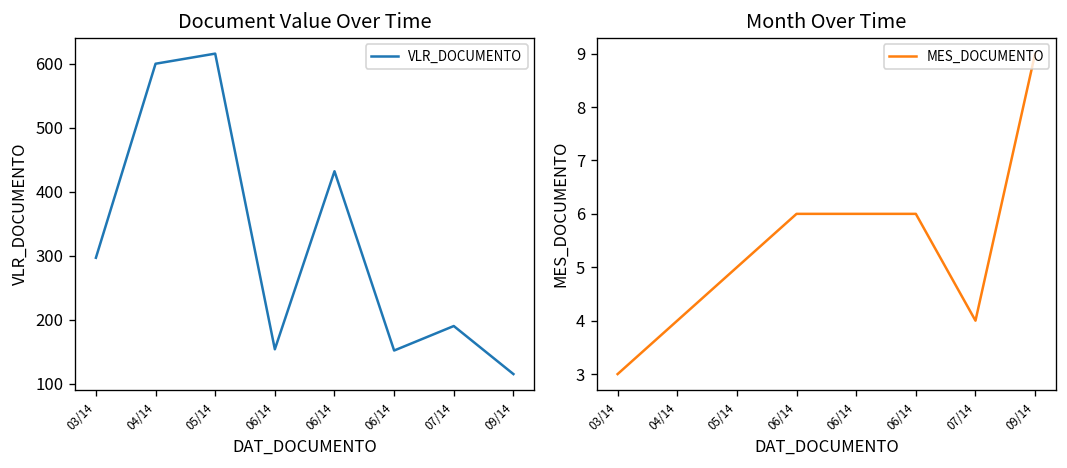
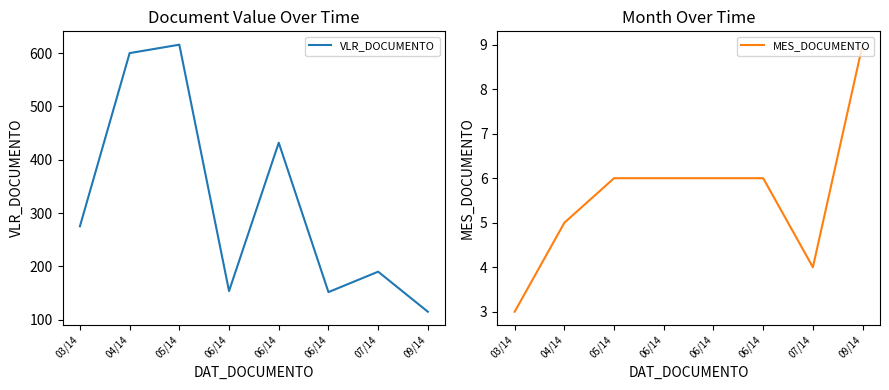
  {
    "Document Value Over Time": {
-     "03/14": 300,
+     "03/14": 280,
      "04/14": 600,
      "05/14": 620,
      "07/14": 190,
      "09/14": 120
    },
    "Month Over Time": {
      "03/14": 3,
-     "04/14": 4,
-     "05/14": 5,
+     "04/14": 5,
+     "05/14": 6,
      "07/14": 4
    }
  }
